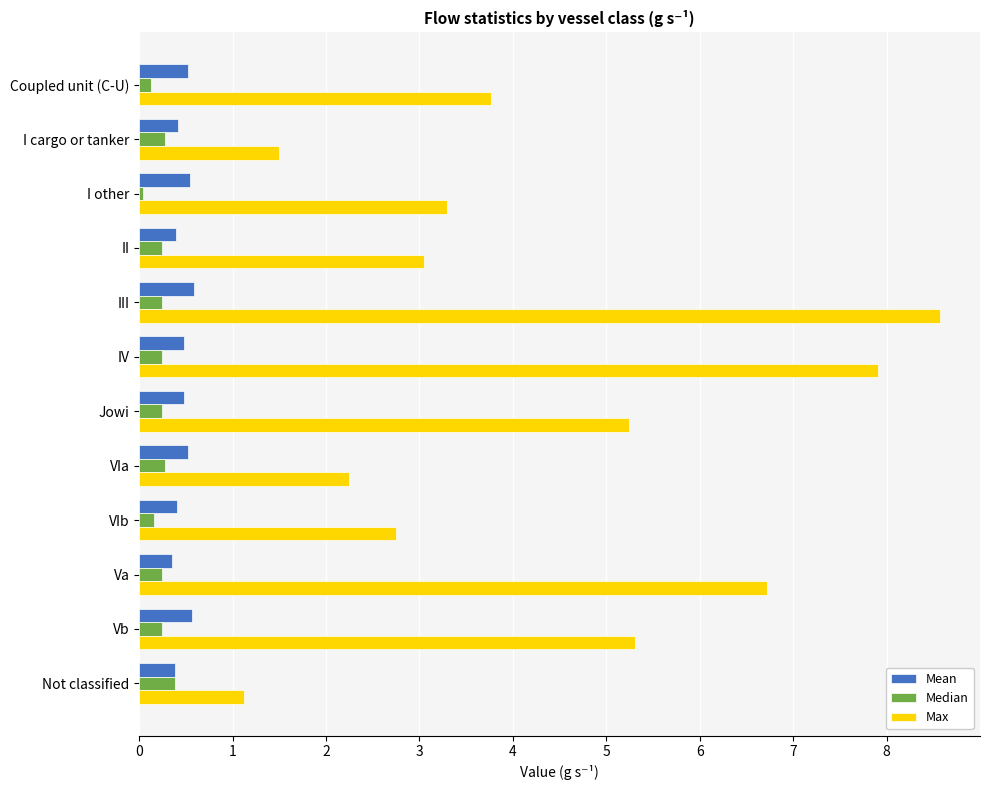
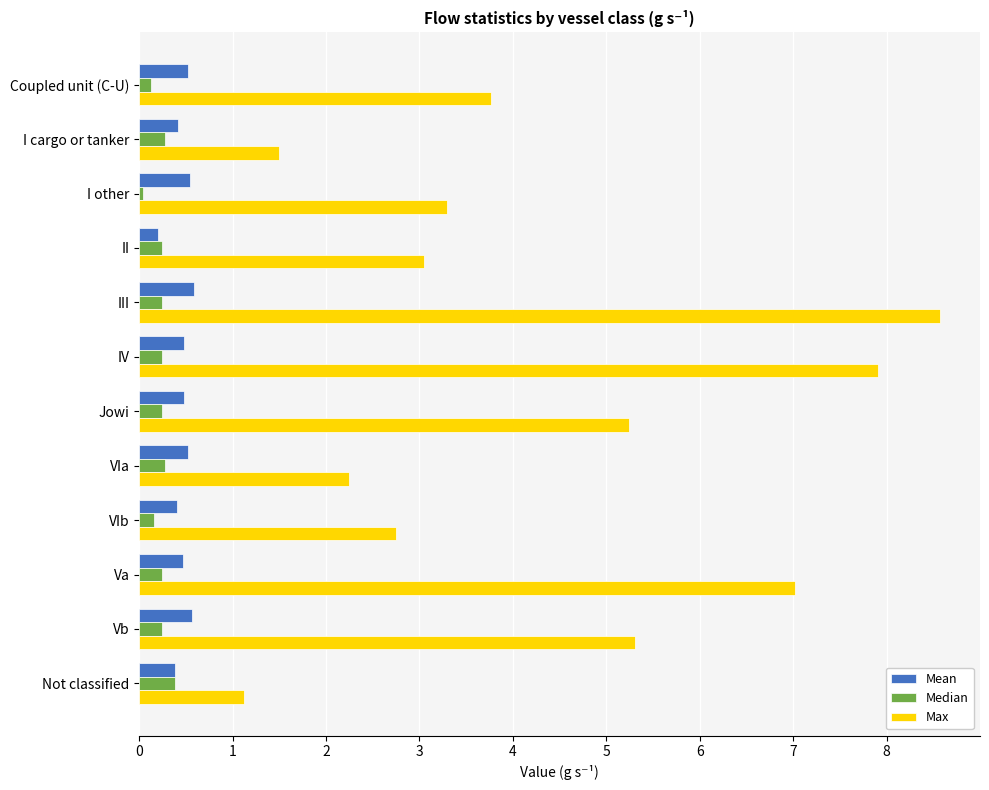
  {
    "Mean": {
      "Coupled unit (C-U)": 0.5,
      "I cargo or tanker": 0.4,
      "I other": 0.5,
-     "II": 0.4,
+     "II": 0.2,
      "III": 0.6,
      "IV": 0.5,
      "Jowi": 0.5,
      "VIa": 0.5,
      "VIb": 0.4,
-     "Va": 0.4,
+     "Va": 0.5,
      "Vb": 0.6,
      "Not classified": 0.4
    },
    "Median": {
      "Coupled unit (C-U)": 0.1,
      "I cargo or tanker": 0.3,
      "I other": 0.0,
      "II": 0.2,
      "III": 0.3,
      "IV": 0.3,
      "Jowi": 0.3,
      "VIa": 0.3,
      "VIb": 0.2,
      "Va": 0.2,
      "Vb": 0.3,
      "Not classified": 0.4
    },
    "Max": {
      "Coupled unit (C-U)": 3.8,
      "I cargo or tanker": 1.5,
      "I other": 3.3,
      "II": 3.1,
      "III": 8.6,
      "IV": 7.9,
      "Jowi": 5.2,
      "VIa": 2.3,
      "VIb": 2.8,
-     "Va": 6.7,
+     "Va": 7.0,
      "Vb": 5.3,
      "Not classified": 1.1
    }
  }
